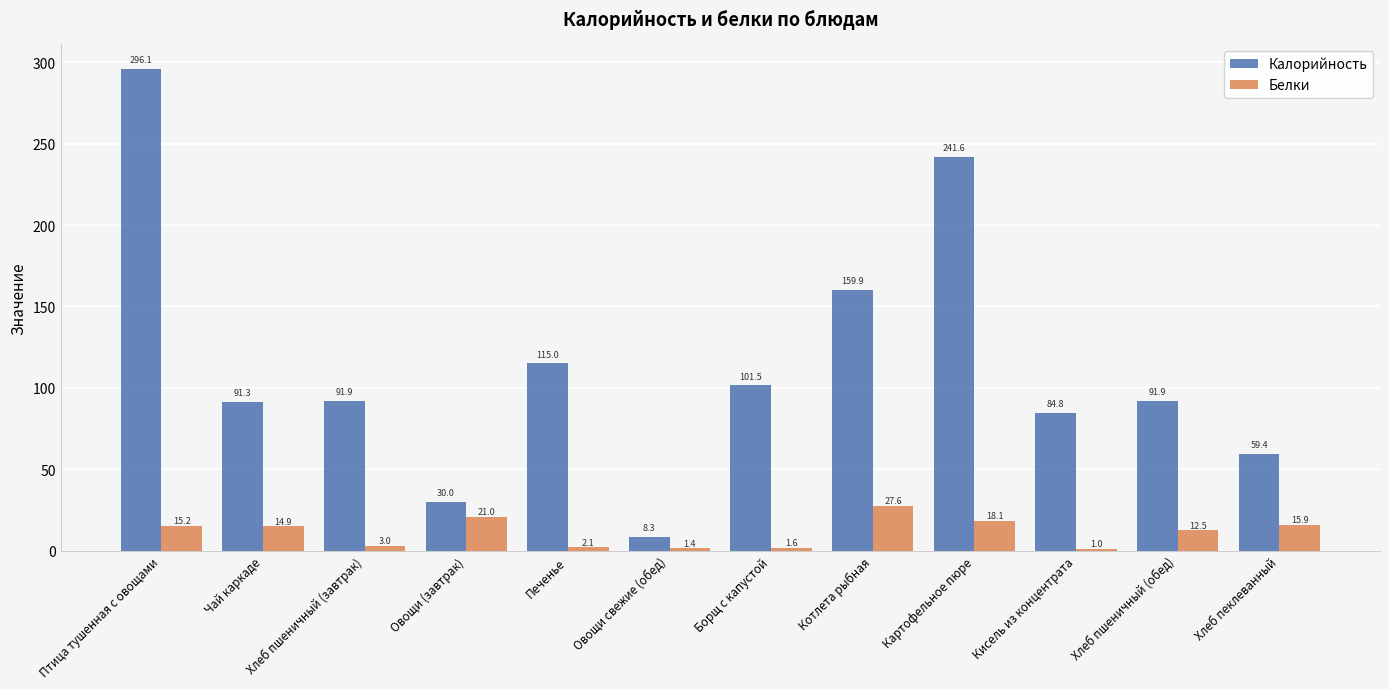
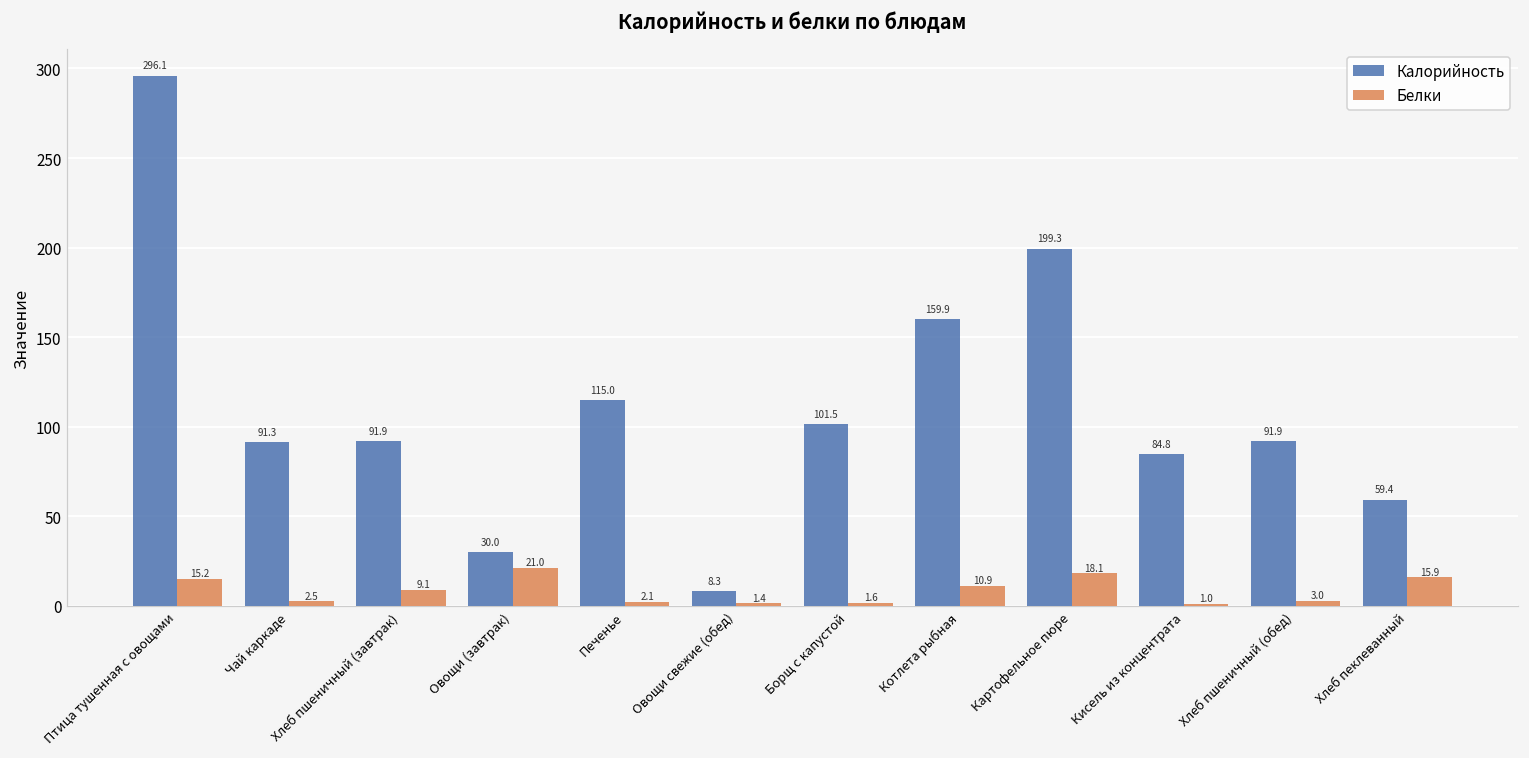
  {
    "Калорийность": {
      "Птица тушенная с овощами": 296.1,
      "Чай каркаде": 91.3,
      "Хлеб пшеничный (завтрак)": 91.9,
      "Овощи (завтрак)": 30.0,
      "Печенье": 115.0,
      "Овощи свежие (обед)": 8.3,
      "Борщ с капустой": 101.5,
      "Котлета рыбная": 159.9,
-     "Картофельное пюре": 241.6,
+     "Картофельное пюре": 199.3,
      "Кисель из концентрата": 84.8,
      "Хлеб пшеничный (обед)": 91.9,
      "Хлеб пеклеванный": 59.4
    },
    "Белки": {
      "Птица тушенная с овощами": 15.2,
-     "Чай каркаде": 14.9,
-     "Хлеб пшеничный (завтрак)": 3.0,
+     "Чай каркаде": 2.5,
+     "Хлеб пшеничный (завтрак)": 9.1,
      "Овощи (завтрак)": 21.0,
      "Печенье": 2.1,
      "Овощи свежие (обед)": 1.4,
      "Борщ с капустой": 1.6,
-     "Котлета рыбная": 27.6,
+     "Котлета рыбная": 10.9,
      "Картофельное пюре": 18.1,
      "Кисель из концентрата": 1.0,
-     "Хлеб пшеничный (обед)": 12.5,
+     "Хлеб пшеничный (обед)": 3.0,
      "Хлеб пеклеванный": 15.9
    }
  }
